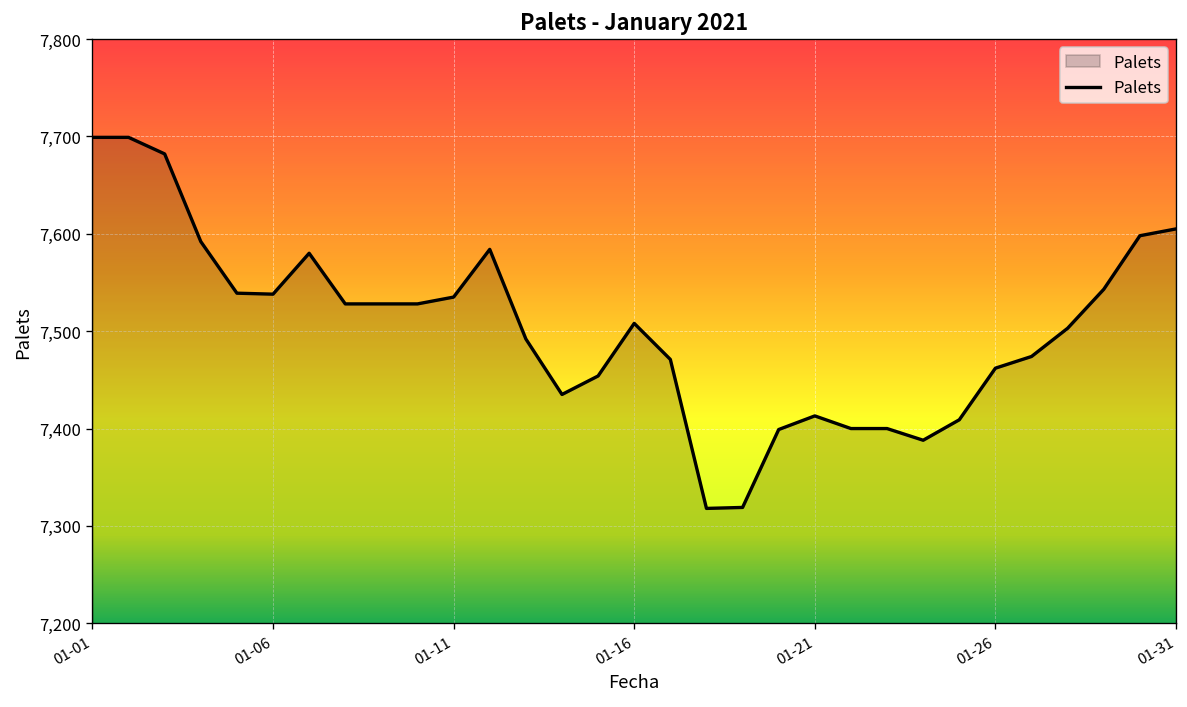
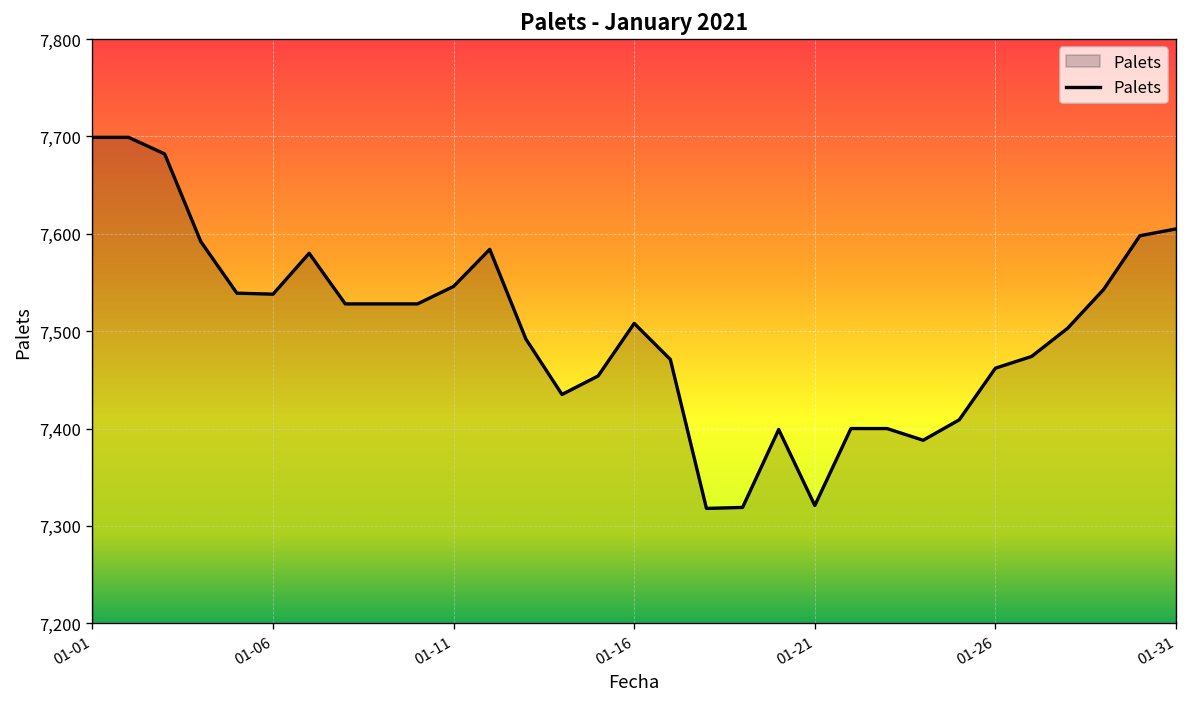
  {
    "01-01": "7,700",
    "01-06": "7,540",
-   "01-11": "7,540",
+   "01-11": "7,550",
    "01-16": "7,510",
-   "01-21": "7,410",
+   "01-21": "7,320",
    "01-26": "7,460",
    "01-31": "7,610"
  }
